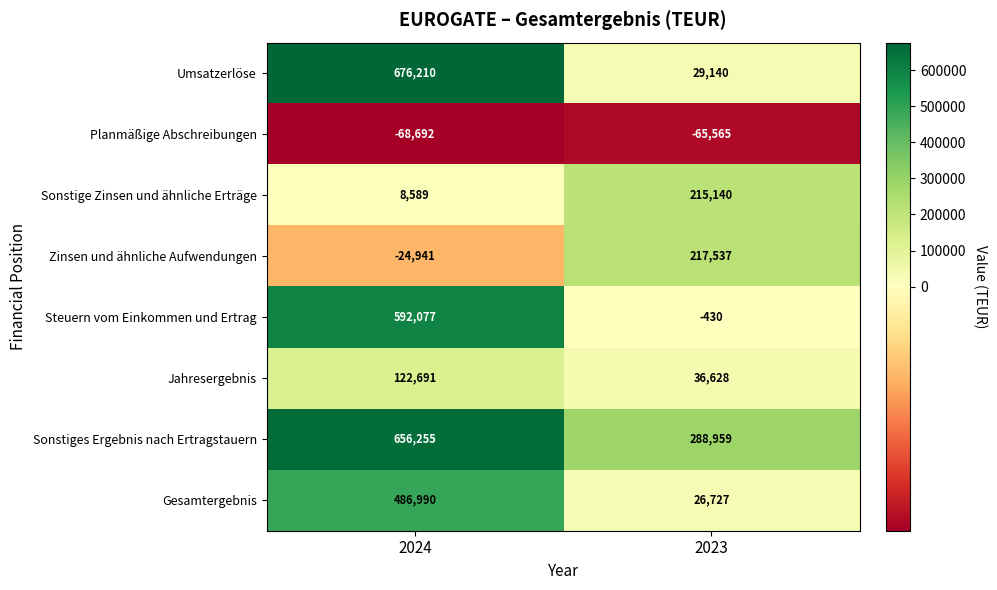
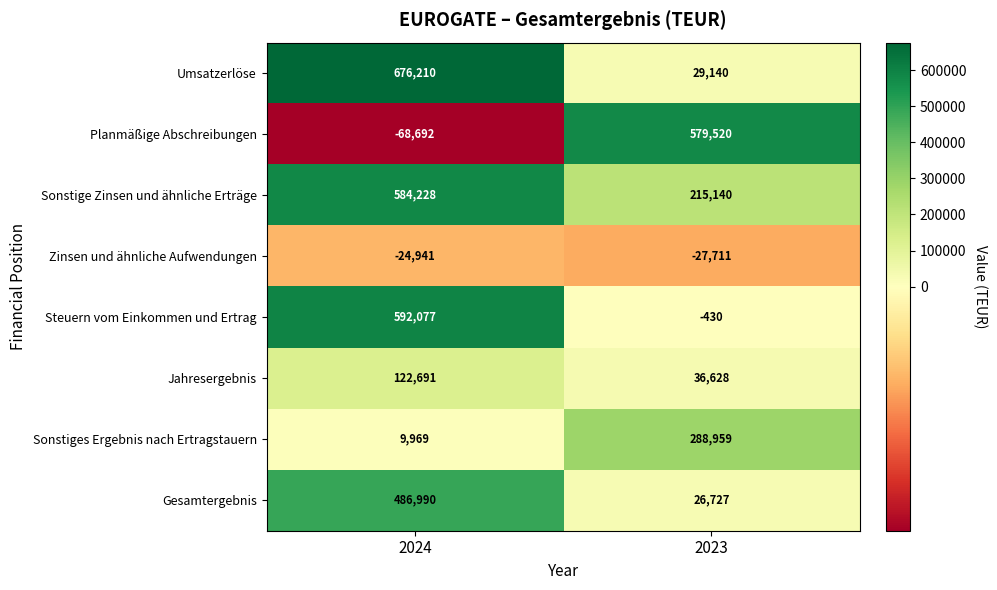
  {
    "Umsatzerlöse": {
      "2024": "676,210",
      "2023": "29,140"
    },
    "Planmäßige Abschreibungen": {
      "2024": "-68,692",
-     "2023": "-65,565"
+     "2023": "579,520"
    },
    "Sonstige Zinsen und ähnliche Erträge": {
-     "2024": "8,589",
+     "2024": "584,228",
      "2023": "215,140"
    },
    "Zinsen und ähnliche Aufwendungen": {
      "2024": "-24,941",
-     "2023": "217,537"
+     "2023": "-27,711"
    },
    "Steuern vom Einkommen und Ertrag": {
      "2024": "592,077",
      "2023": "-430"
    },
    "Jahresergebnis": {
      "2024": "122,691",
      "2023": "36,628"
    },
    "Sonstiges Ergebnis nach Ertragstauern": {
-     "2024": "656,255",
+     "2024": "9,969",
      "2023": "288,959"
    },
    "Gesamtergebnis": {
      "2024": "486,990",
      "2023": "26,727"
    }
  }
